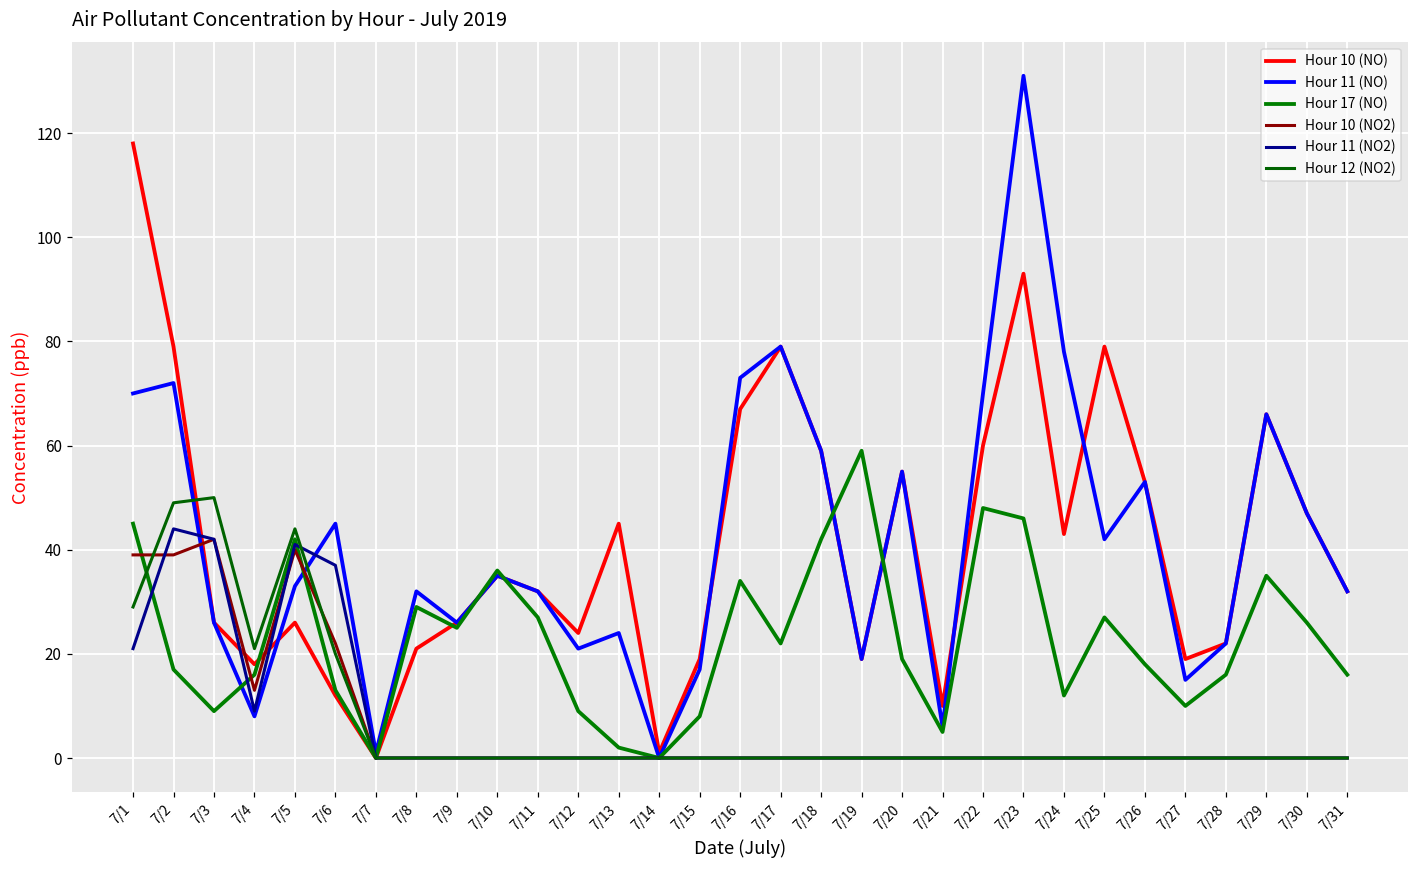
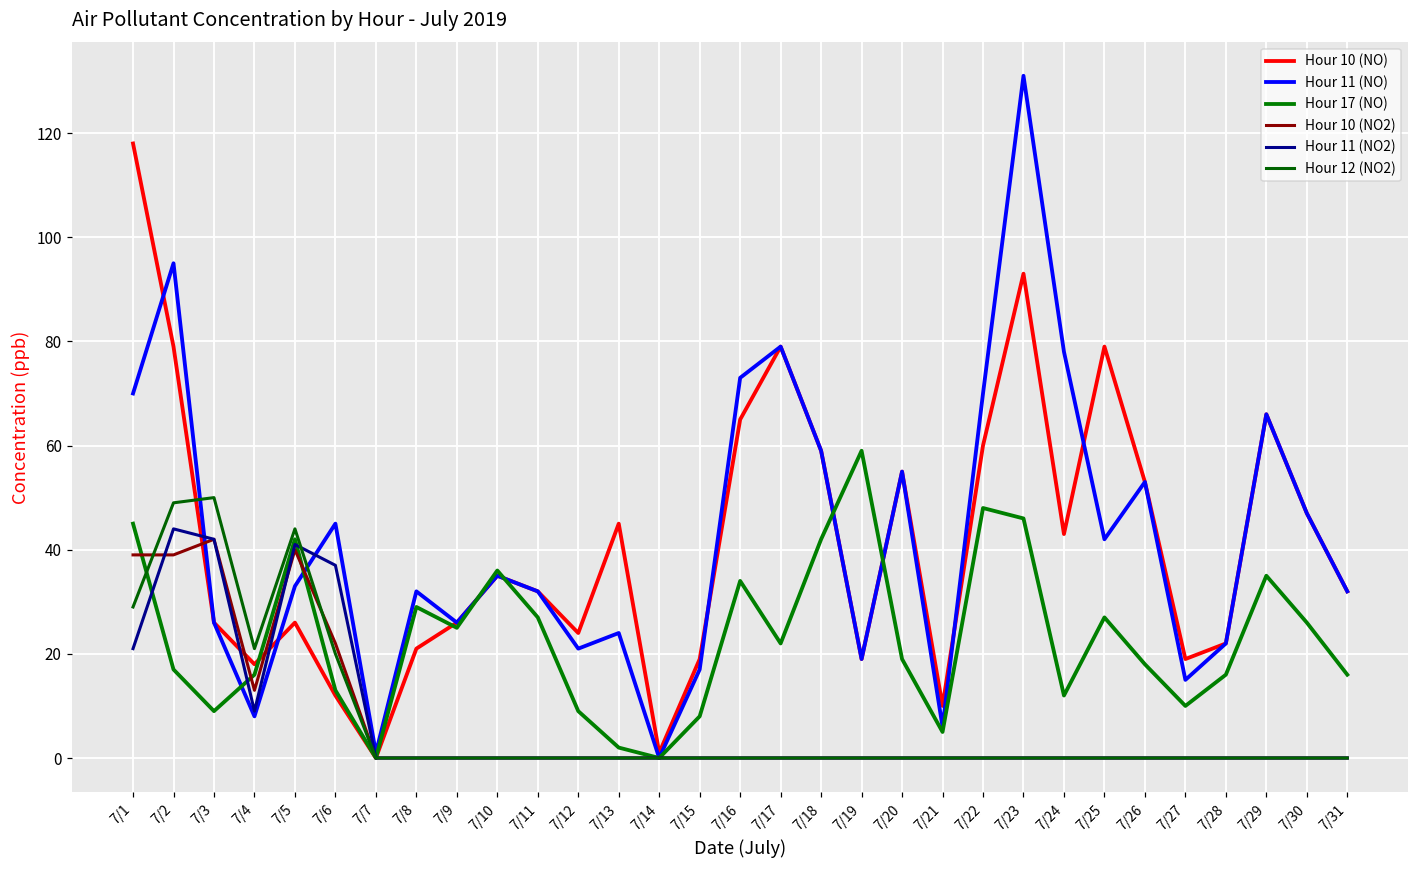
  {
    "Hour 10 (NO)": {
      "7/1": 118,
      "7/2": 79,
      "7/4": 18,
      "7/5": 26,
      "7/6": 12,
      "7/8": 21,
      "7/12": 24,
      "7/13": 45,
      "7/14": 1,
      "7/15": 19,
-     "7/16": 67,
+     "7/16": 65,
      "7/21": 10,
      "7/22": 60,
      "7/23": 93,
      "7/24": 43,
      "7/25": 79,
      "7/27": 19
    },
    "Hour 11 (NO)": {
      "7/1": 70,
-     "7/2": 72,
+     "7/2": 95,
      "7/4": 8,
      "7/5": 33,
      "7/6": 45,
      "7/7": 1,
      "7/8": 32,
      "7/12": 21,
      "7/13": 24,
      "7/15": 17,
      "7/16": 73,
      "7/21": 6,
      "7/22": 70,
      "7/23": 131,
      "7/24": 78,
      "7/25": 42,
      "7/27": 15
    },
    "Hour 10 (NO2)": {
      "7/1": 39,
      "7/2": 39,
      "7/4": 13,
      "7/5": 40,
      "7/6": 22
    },
    "Hour 11 (NO2)": {
      "7/1": 21,
      "7/2": 44,
      "7/4": 9,
      "7/5": 41,
      "7/6": 37
    }
  }
